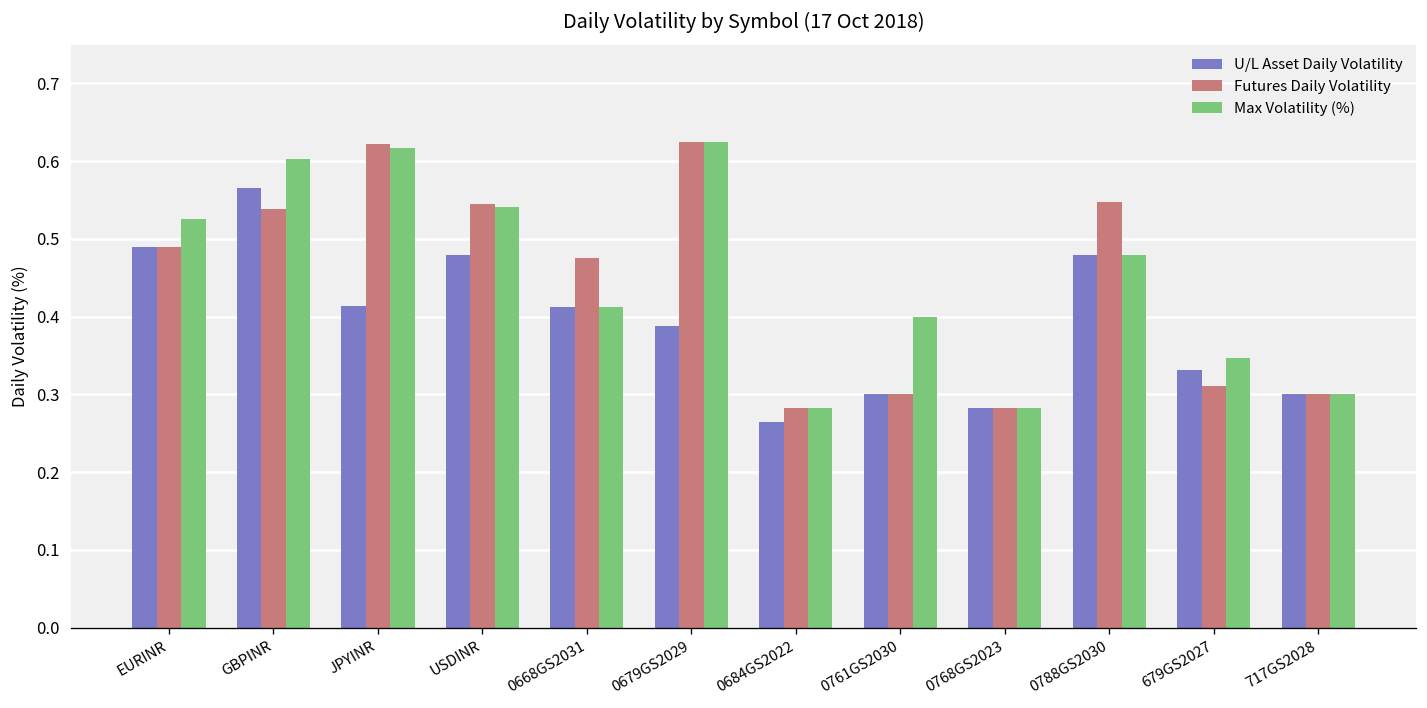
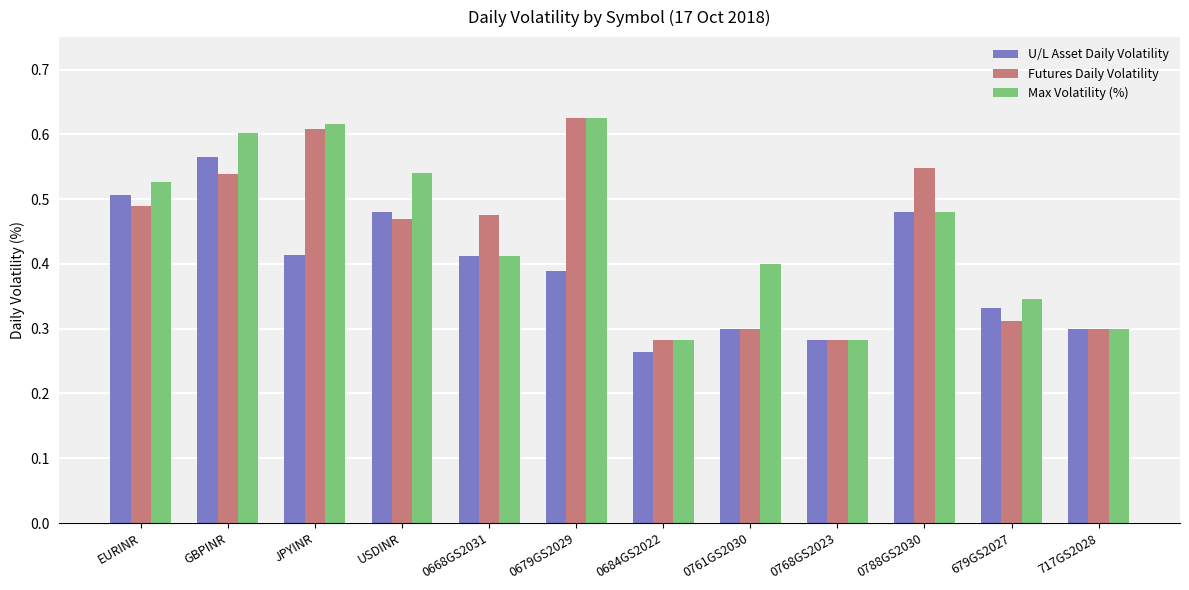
  {
    "U/L Asset Daily Volatility": {
-     "EURINR": 0.49,
+     "EURINR": 0.51,
      "GBPINR": 0.57,
      "JPYINR": 0.41,
      "USDINR": 0.48,
      "0668GS2031": 0.41,
      "0679GS2029": 0.39,
      "0684GS2022": 0.26,
      "0761GS2030": 0.30,
      "0768GS2023": 0.28,
      "0788GS2030": 0.48,
      "679GS2027": 0.33,
      "717GS2028": 0.30
    },
    "Futures Daily Volatility": {
      "EURINR": 0.49,
      "GBPINR": 0.54,
-     "JPYINR": 0.62,
-     "USDINR": 0.55,
+     "JPYINR": 0.61,
+     "USDINR": 0.47,
      "0668GS2031": 0.48,
      "0679GS2029": 0.62,
      "0684GS2022": 0.28,
      "0761GS2030": 0.30,
      "0768GS2023": 0.28,
      "0788GS2030": 0.55,
      "679GS2027": 0.31,
      "717GS2028": 0.30
    },
    "Max Volatility (%)": {
      "EURINR": 0.53,
      "GBPINR": 0.60,
      "JPYINR": 0.62,
      "USDINR": 0.54,
      "0668GS2031": 0.41,
      "0679GS2029": 0.62,
      "0684GS2022": 0.28,
      "0761GS2030": 0.40,
      "0768GS2023": 0.28,
      "0788GS2030": 0.48,
      "679GS2027": 0.35,
      "717GS2028": 0.30
    }
  }
